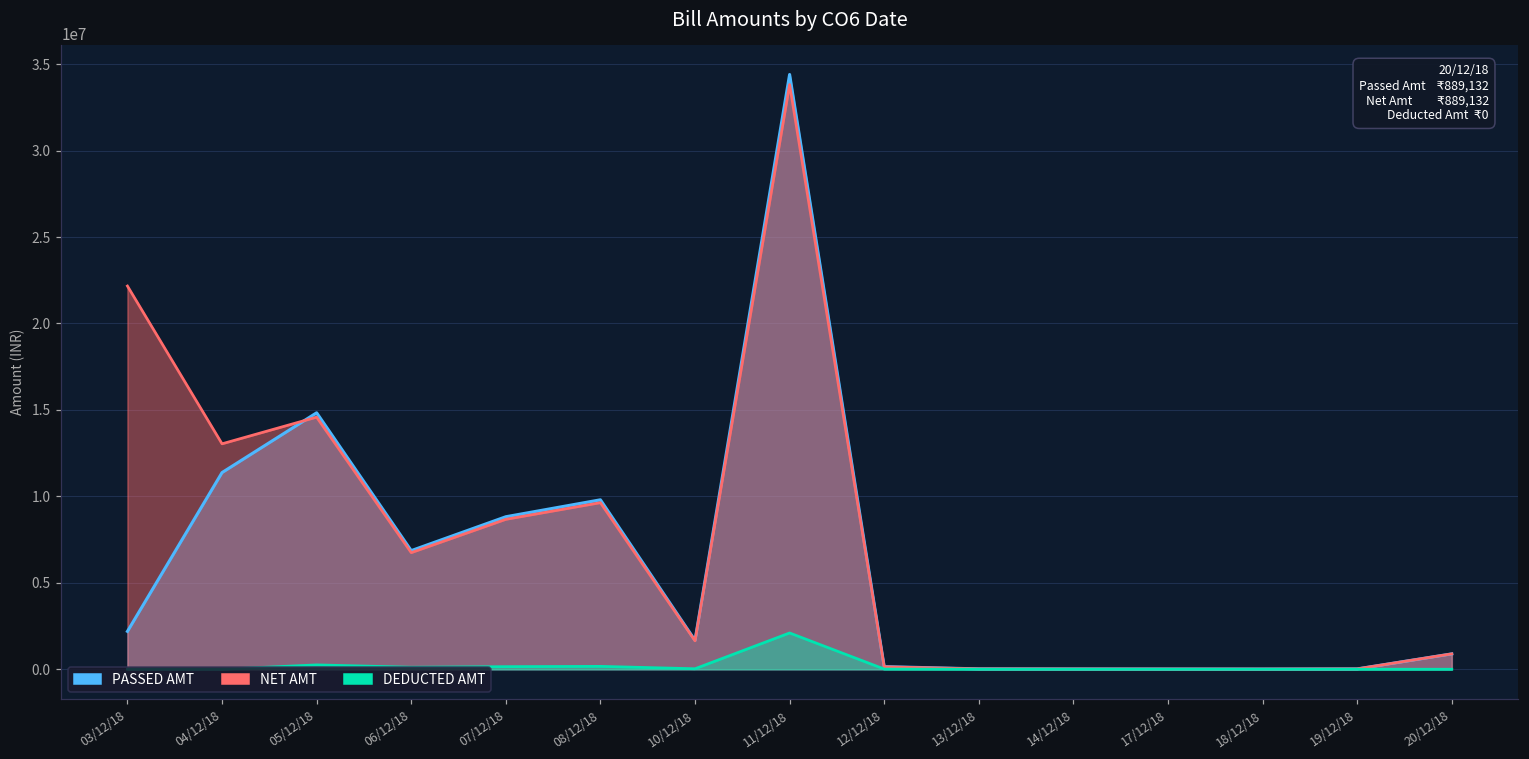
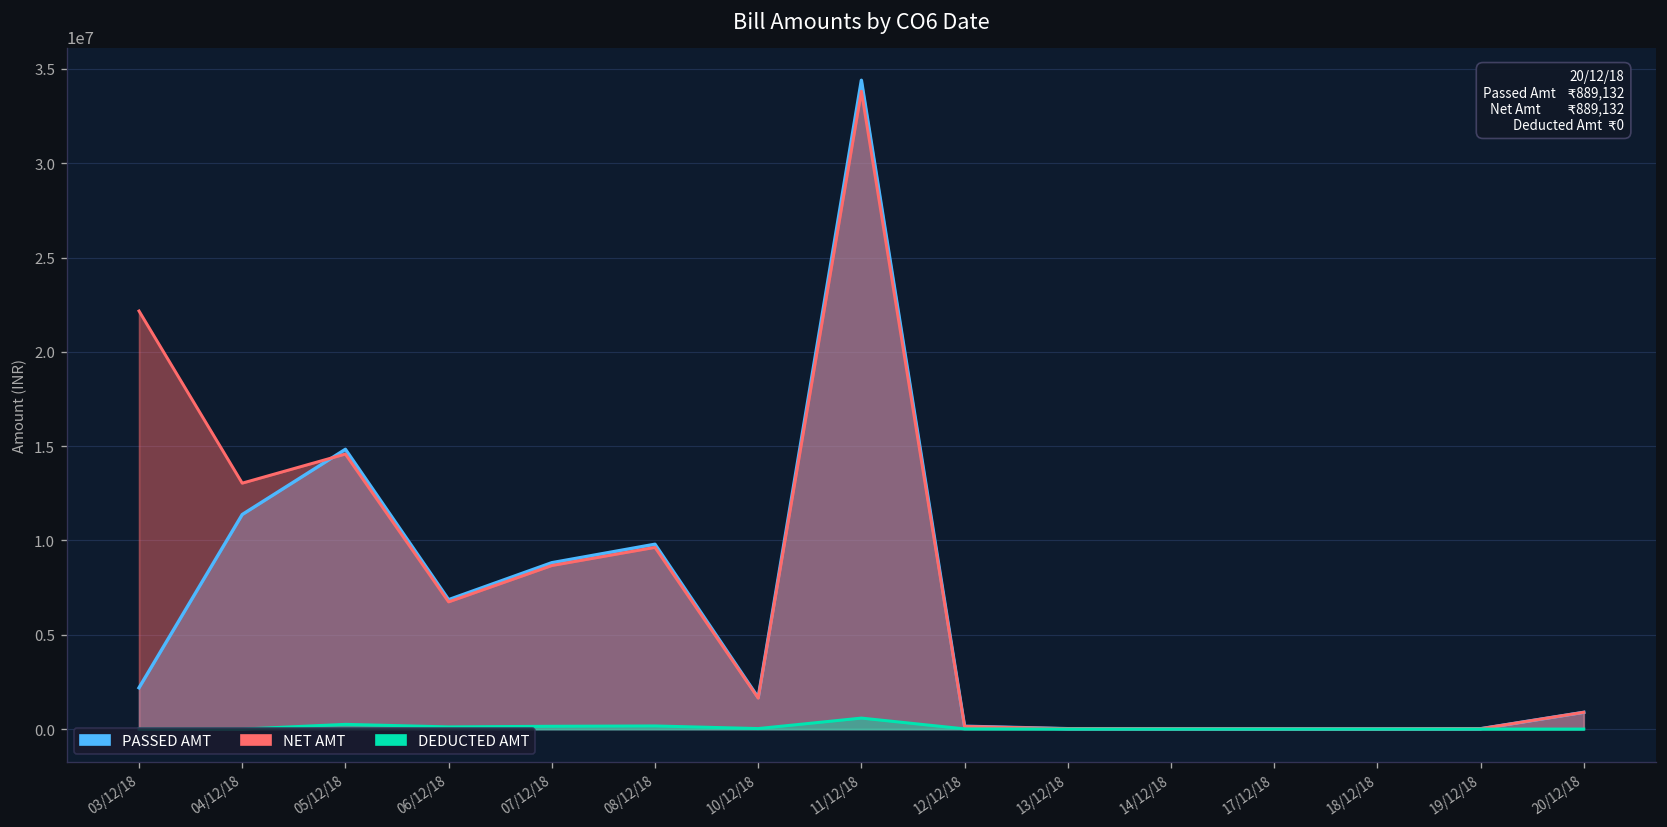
  {
    "PASSED AMT": {
      "03/12/18": 2200000,
      "04/12/18": 11400000,
      "05/12/18": 14800000,
      "08/12/18": 9800000,
      "11/12/18": 34400000
    },
    "NET AMT": {
      "03/12/18": 22200000,
      "04/12/18": 13000000,
      "05/12/18": 14600000,
      "08/12/18": 9600000,
      "11/12/18": 33800000
    },
    "DEDUCTED AMT": {
      "05/12/18": 300000,
      "07/12/18": 100000,
      "08/12/18": 200000,
      "10/12/18": 0,
-     "11/12/18": 2100000,
+     "11/12/18": 600000,
      "20/12/18": 0
    }
  }
